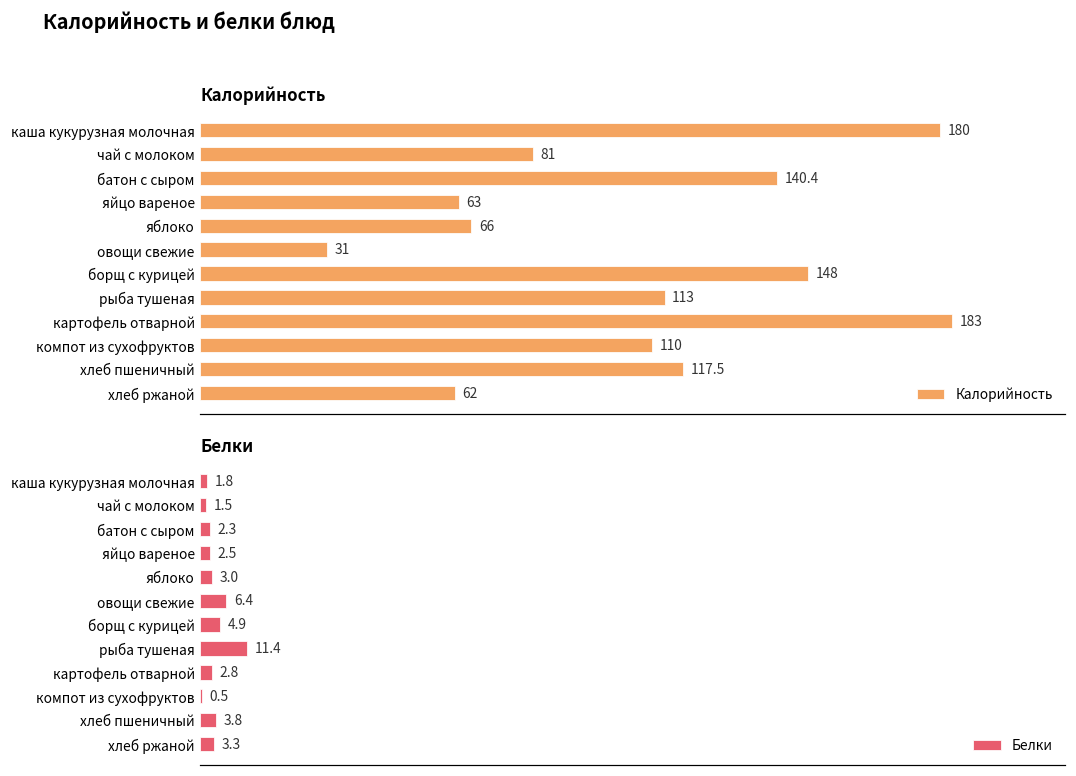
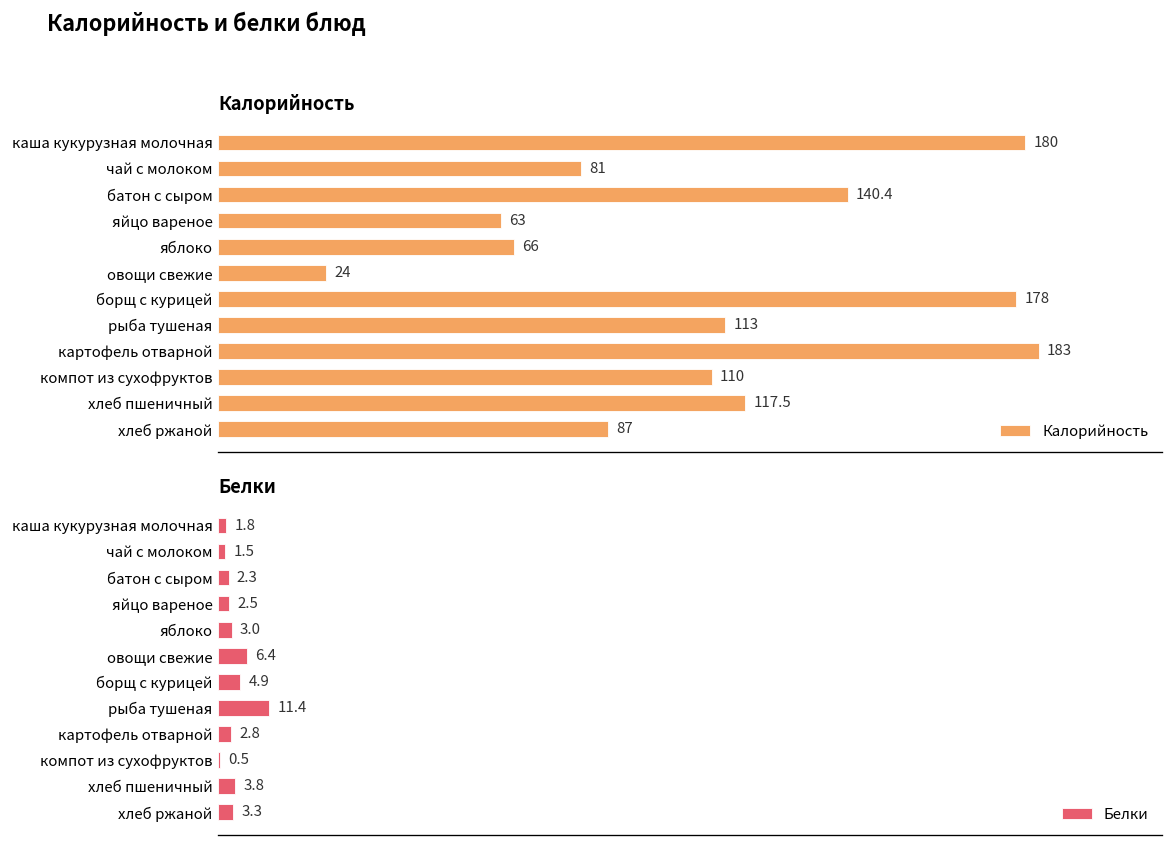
  {
    "Калорийность": {
      "каша кукурузная молочная": 180,
      "чай с молоком": 81,
      "батон с сыром": 140.4,
      "яйцо вареное": 63,
      "яблоко": 66,
-     "овощи свежие": 31,
-     "борщ с курицей": 148,
+     "овощи свежие": 24,
+     "борщ с курицей": 178,
      "рыба тушеная": 113,
      "картофель отварной": 183,
      "компот из сухофруктов": 110,
      "хлеб пшеничный": 117.5,
-     "хлеб ржаной": 62
+     "хлеб ржаной": 87
    },
    "Белки": {
      "каша кукурузная молочная": 1.8,
      "чай с молоком": 1.5,
      "батон с сыром": 2.3,
      "яйцо вареное": 2.5,
      "яблоко": 3.0,
      "овощи свежие": 6.4,
      "борщ с курицей": 4.9,
      "рыба тушеная": 11.4,
      "картофель отварной": 2.8,
      "компот из сухофруктов": 0.5,
      "хлеб пшеничный": 3.8,
      "хлеб ржаной": 3.3
    }
  }
